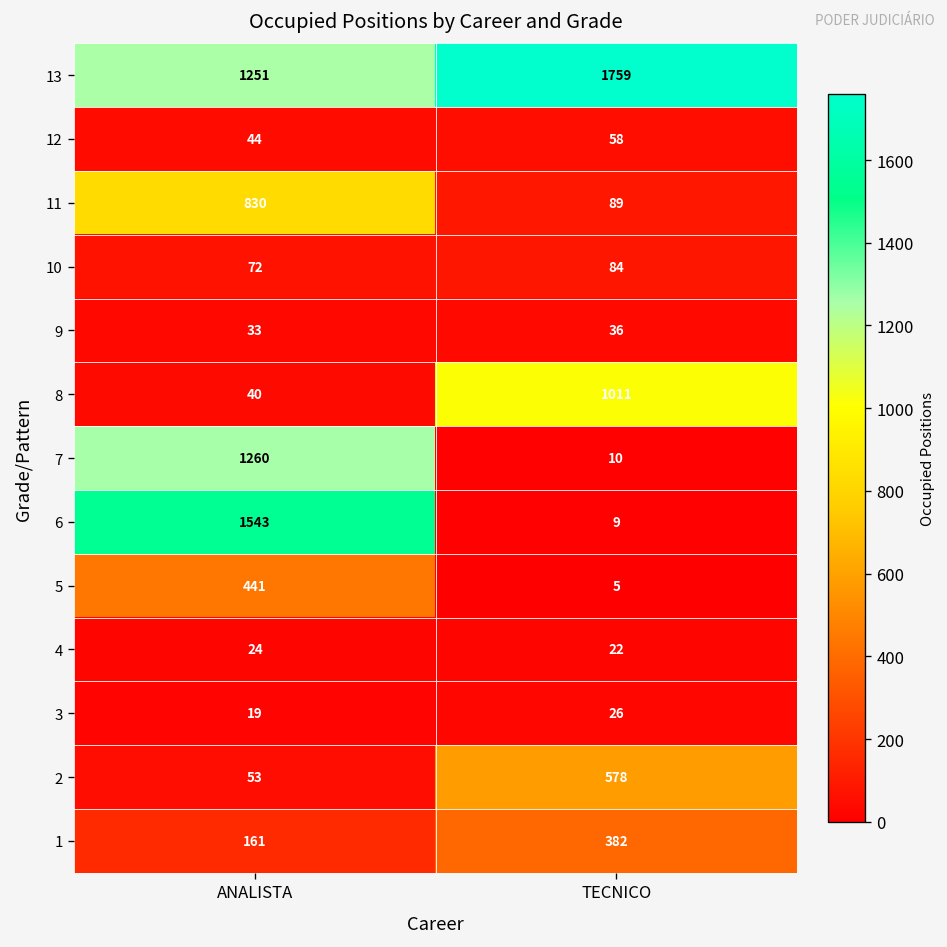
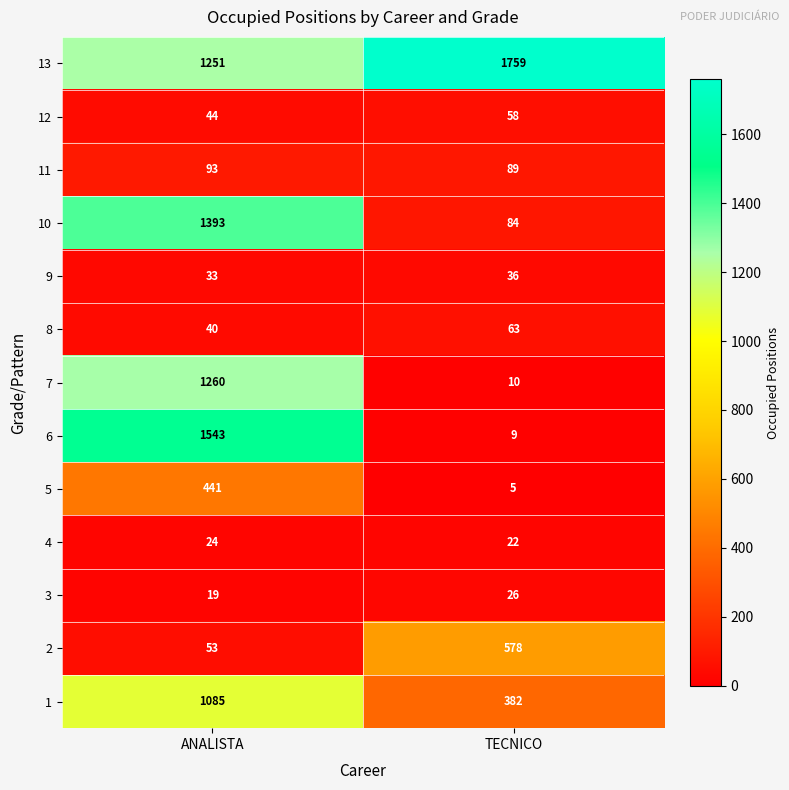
  {
    "13": {
      "ANALISTA": 1251,
      "TECNICO": 1759
    },
    "12": {
      "ANALISTA": 44,
      "TECNICO": 58
    },
    "11": {
-     "ANALISTA": 830,
+     "ANALISTA": 93,
      "TECNICO": 89
    },
    "10": {
-     "ANALISTA": 72,
+     "ANALISTA": 1393,
      "TECNICO": 84
    },
    "9": {
      "ANALISTA": 33,
      "TECNICO": 36
    },
    "8": {
      "ANALISTA": 40,
-     "TECNICO": 1011
+     "TECNICO": 63
    },
    "7": {
      "ANALISTA": 1260,
      "TECNICO": 10
    },
    "6": {
      "ANALISTA": 1543,
      "TECNICO": 9
    },
    "5": {
      "ANALISTA": 441,
      "TECNICO": 5
    },
    "4": {
      "ANALISTA": 24,
      "TECNICO": 22
    },
    "3": {
      "ANALISTA": 19,
      "TECNICO": 26
    },
    "2": {
      "ANALISTA": 53,
      "TECNICO": 578
    },
    "1": {
-     "ANALISTA": 161,
+     "ANALISTA": 1085,
      "TECNICO": 382
    }
  }
